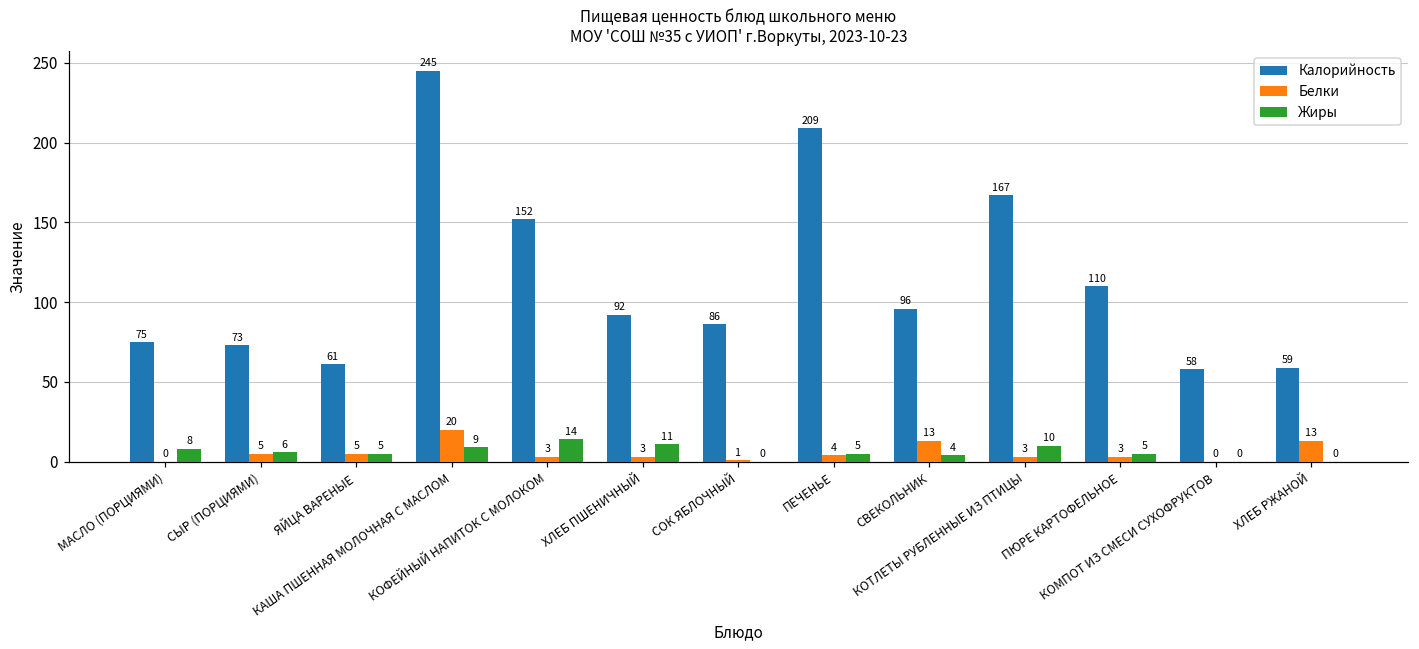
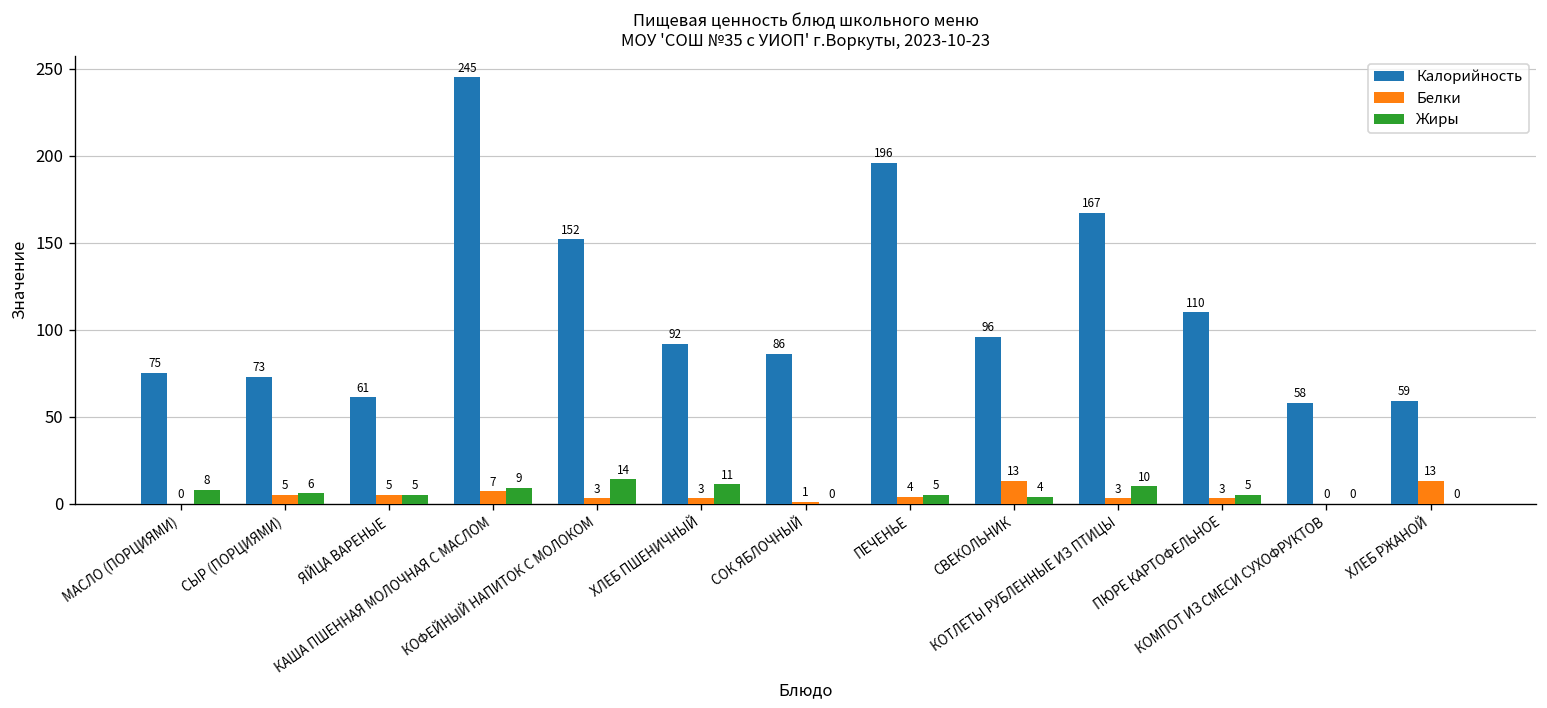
  {
    "Калорийность": {
      "МАСЛО (ПОРЦИЯМИ)": 75,
      "СЫР (ПОРЦИЯМИ)": 73,
      "ЯЙЦА ВАРЕНЫЕ": 61,
      "КАША ПШЕННАЯ МОЛОЧНАЯ С МАСЛОМ": 245,
      "КОФЕЙНЫЙ НАПИТОК С МОЛОКОМ": 152,
      "ХЛЕБ ПШЕНИЧНЫЙ": 92,
      "СОК ЯБЛОЧНЫЙ": 86,
-     "ПЕЧЕНЬЕ": 209,
+     "ПЕЧЕНЬЕ": 196,
      "СВЕКОЛЬНИК": 96,
      "КОТЛЕТЫ РУБЛЕННЫЕ ИЗ ПТИЦЫ": 167,
      "ПЮРЕ КАРТОФЕЛЬНОЕ": 110,
      "КОМПОТ ИЗ СМЕСИ СУХОФРУКТОВ": 58,
      "ХЛЕБ РЖАНОЙ": 59
    },
    "Белки": {
      "МАСЛО (ПОРЦИЯМИ)": 0,
      "СЫР (ПОРЦИЯМИ)": 5,
      "ЯЙЦА ВАРЕНЫЕ": 5,
-     "КАША ПШЕННАЯ МОЛОЧНАЯ С МАСЛОМ": 20,
+     "КАША ПШЕННАЯ МОЛОЧНАЯ С МАСЛОМ": 7,
      "КОФЕЙНЫЙ НАПИТОК С МОЛОКОМ": 3,
      "ХЛЕБ ПШЕНИЧНЫЙ": 3,
      "СОК ЯБЛОЧНЫЙ": 1,
      "ПЕЧЕНЬЕ": 4,
      "СВЕКОЛЬНИК": 13,
      "КОТЛЕТЫ РУБЛЕННЫЕ ИЗ ПТИЦЫ": 3,
      "ПЮРЕ КАРТОФЕЛЬНОЕ": 3,
      "КОМПОТ ИЗ СМЕСИ СУХОФРУКТОВ": 0,
      "ХЛЕБ РЖАНОЙ": 13
    },
    "Жиры": {
      "МАСЛО (ПОРЦИЯМИ)": 8,
      "СЫР (ПОРЦИЯМИ)": 6,
      "ЯЙЦА ВАРЕНЫЕ": 5,
      "КАША ПШЕННАЯ МОЛОЧНАЯ С МАСЛОМ": 9,
      "КОФЕЙНЫЙ НАПИТОК С МОЛОКОМ": 14,
      "ХЛЕБ ПШЕНИЧНЫЙ": 11,
      "СОК ЯБЛОЧНЫЙ": 0,
      "ПЕЧЕНЬЕ": 5,
      "СВЕКОЛЬНИК": 4,
      "КОТЛЕТЫ РУБЛЕННЫЕ ИЗ ПТИЦЫ": 10,
      "ПЮРЕ КАРТОФЕЛЬНОЕ": 5,
      "КОМПОТ ИЗ СМЕСИ СУХОФРУКТОВ": 0,
      "ХЛЕБ РЖАНОЙ": 0
    }
  }
